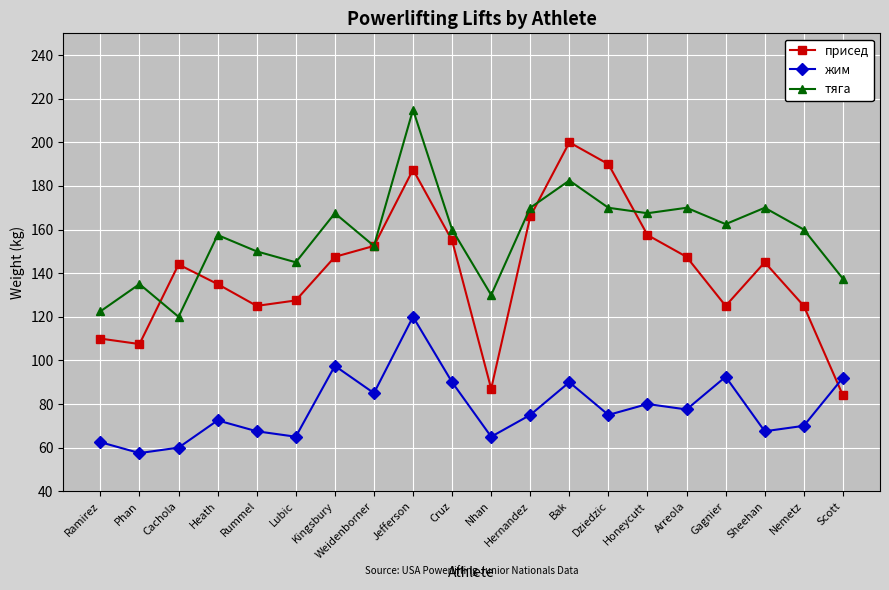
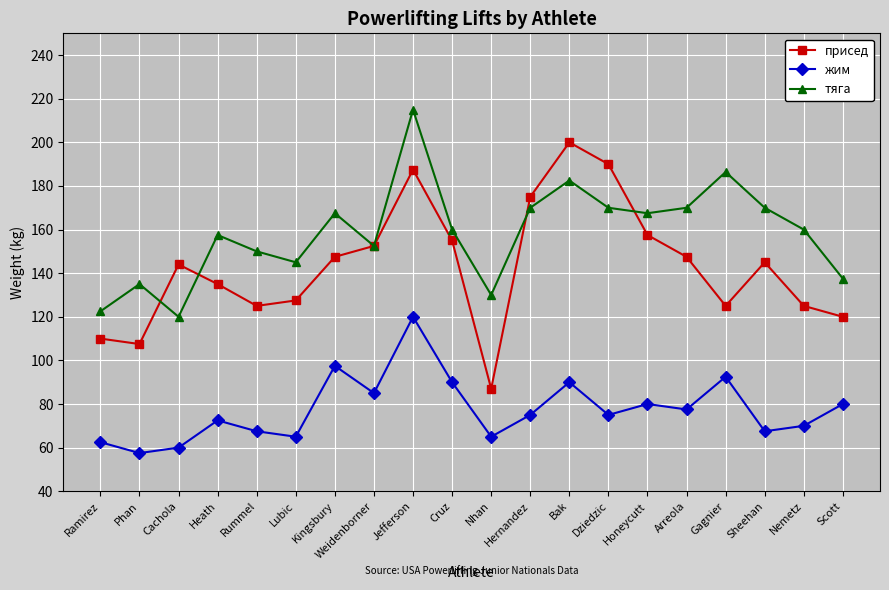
  {
    "присед": {
      "Ramirez": 110,
      "Phan": 108,
      "Cachola": 144,
      "Heath": 135,
      "Rummel": 125,
      "Lubic": 128,
      "Kingsbury": 148,
      "Jefferson": 188,
      "Cruz": 155,
      "Nhan": 87,
-     "Hernandez": 166,
+     "Hernandez": 175,
      "Bak": 200,
      "Dziedzic": 190,
      "Honeycutt": 158,
      "Arreola": 148,
      "Gagnier": 125,
      "Sheehan": 145,
      "Nemetz": 125,
-     "Scott": 84
+     "Scott": 120
    },
    "жим": {
      "Ramirez": 63,
      "Phan": 58,
      "Cachola": 60,
      "Heath": 73,
      "Rummel": 68,
      "Lubic": 65,
      "Kingsbury": 98,
      "Weidenborner": 85,
      "Jefferson": 120,
      "Cruz": 90,
      "Nhan": 65,
      "Hernandez": 75,
      "Bak": 90,
      "Dziedzic": 75,
      "Honeycutt": 80,
      "Arreola": 78,
      "Gagnier": 93,
      "Sheehan": 68,
      "Nemetz": 70,
-     "Scott": 92
+     "Scott": 80
    },
    "тяга": {
      "Ramirez": 123,
      "Phan": 135,
      "Cachola": 120,
      "Heath": 158,
      "Rummel": 150,
      "Lubic": 145,
      "Kingsbury": 168,
      "Jefferson": 215,
      "Cruz": 160,
      "Nhan": 130,
      "Hernandez": 170,
      "Bak": 183,
      "Dziedzic": 170,
      "Honeycutt": 168,
      "Arreola": 170,
-     "Gagnier": 163,
+     "Gagnier": 186,
      "Sheehan": 170,
      "Nemetz": 160,
      "Scott": 138
    }
  }
